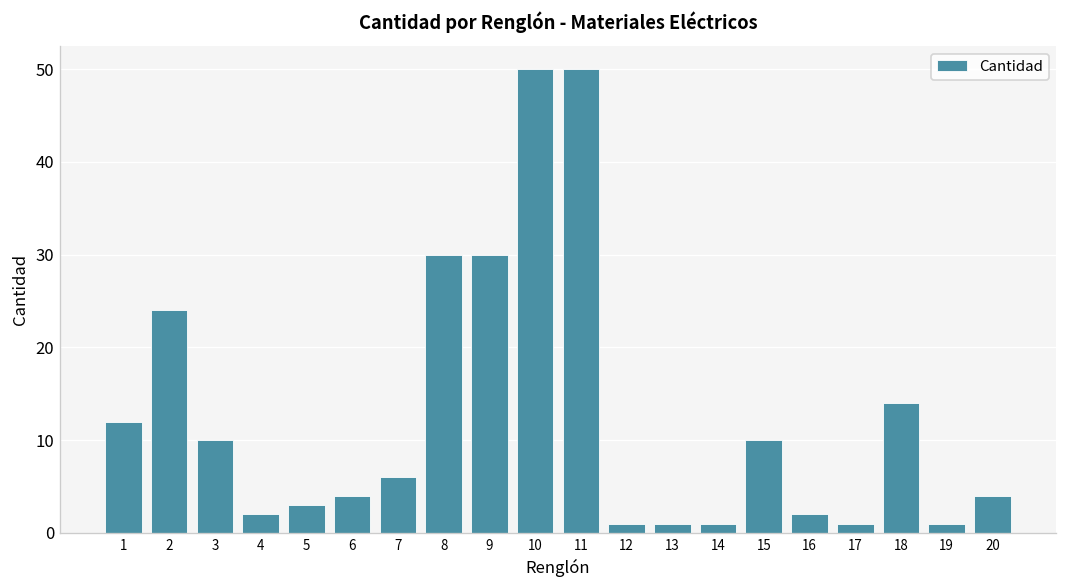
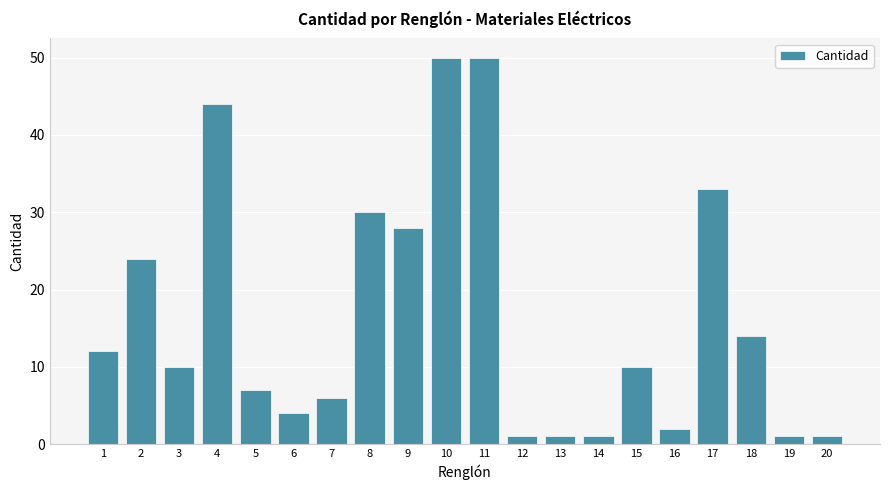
  {
    "1": 12,
    "2": 24,
    "3": 10,
-   "4": 2,
-   "5": 3,
+   "4": 44,
+   "5": 7,
    "6": 4,
    "7": 6,
    "8": 30,
-   "9": 30,
+   "9": 28,
    "10": 50,
    "11": 50,
    "12": 1,
    "13": 1,
    "14": 1,
    "15": 10,
    "16": 2,
-   "17": 1,
+   "17": 33,
    "18": 14,
    "19": 1,
-   "20": 4
+   "20": 1
  }
